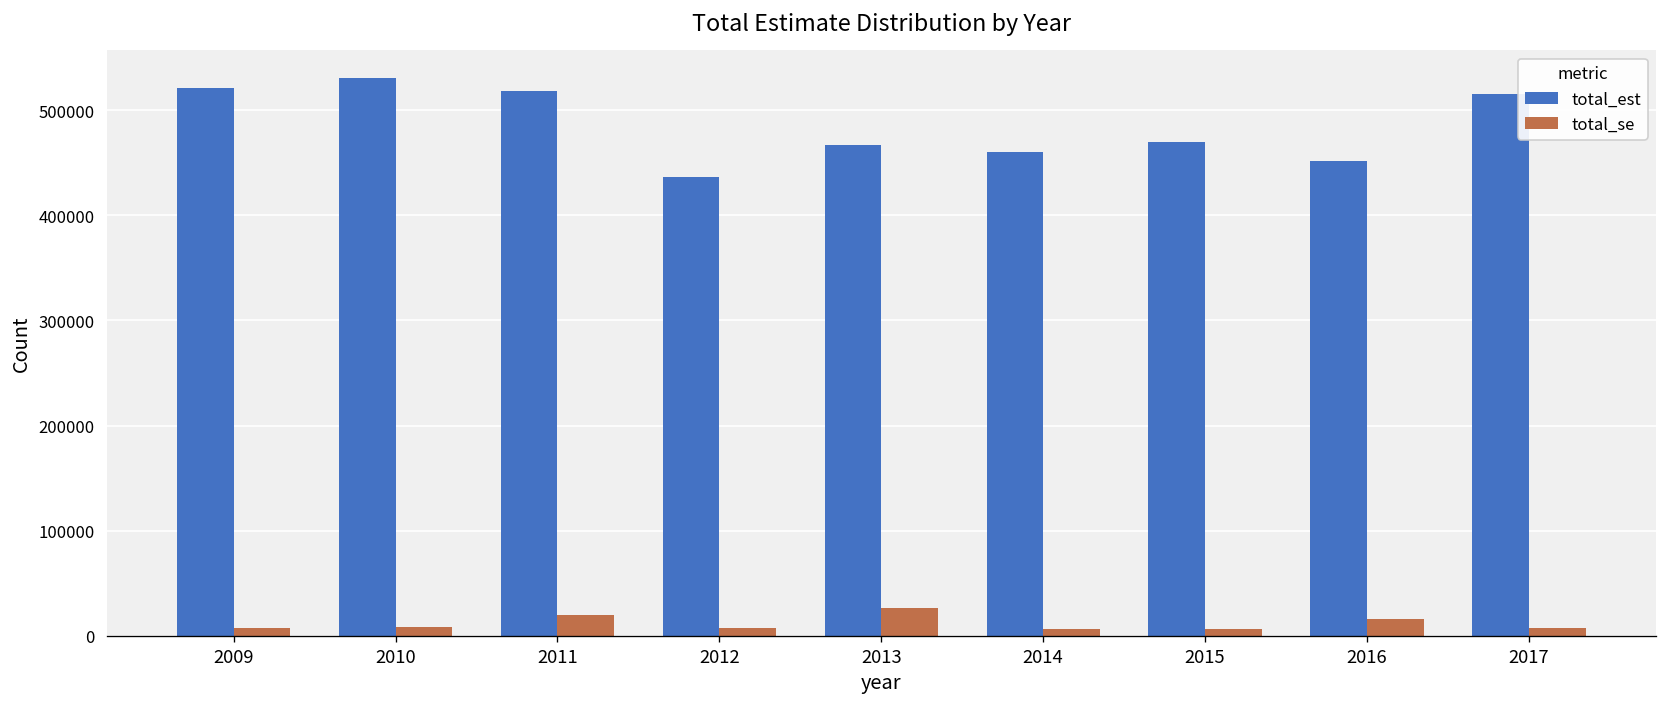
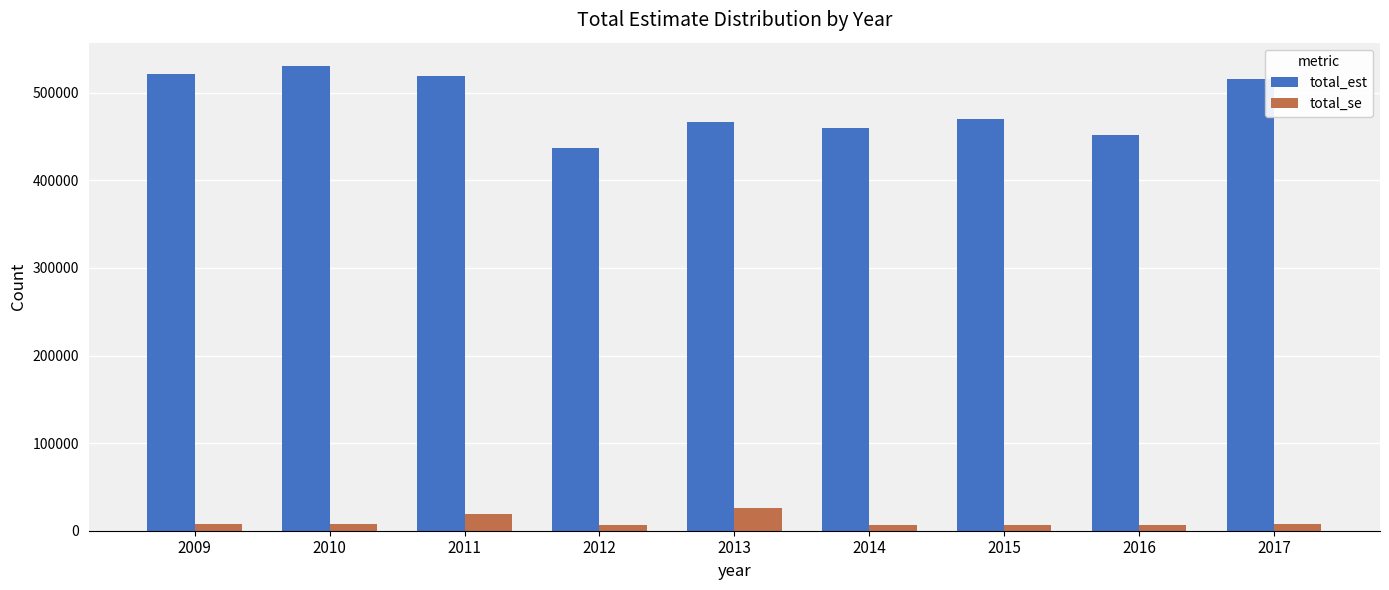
  {
    "total_est": {
      "2009": 520000,
      "2010": 530000,
      "2011": 520000,
      "2012": 440000,
      "2013": 470000,
      "2014": 460000,
      "2015": 470000,
      "2016": 450000,
      "2017": 520000
    },
    "total_se": {
      "2009": 10000,
      "2010": 10000,
      "2011": 20000,
      "2012": 10000,
      "2013": 30000,
      "2014": 10000,
      "2015": 10000,
-     "2016": 20000,
+     "2016": 10000,
      "2017": 10000
    }
  }
